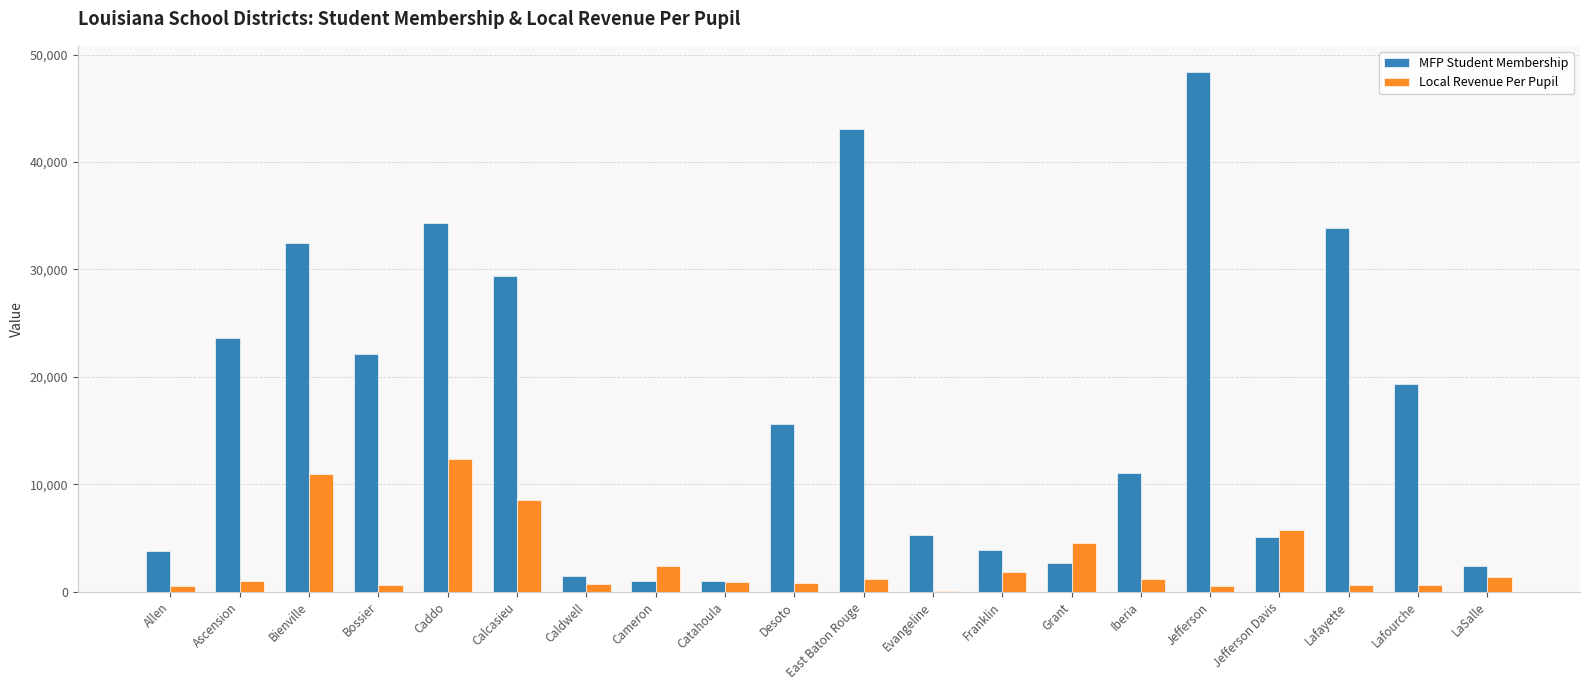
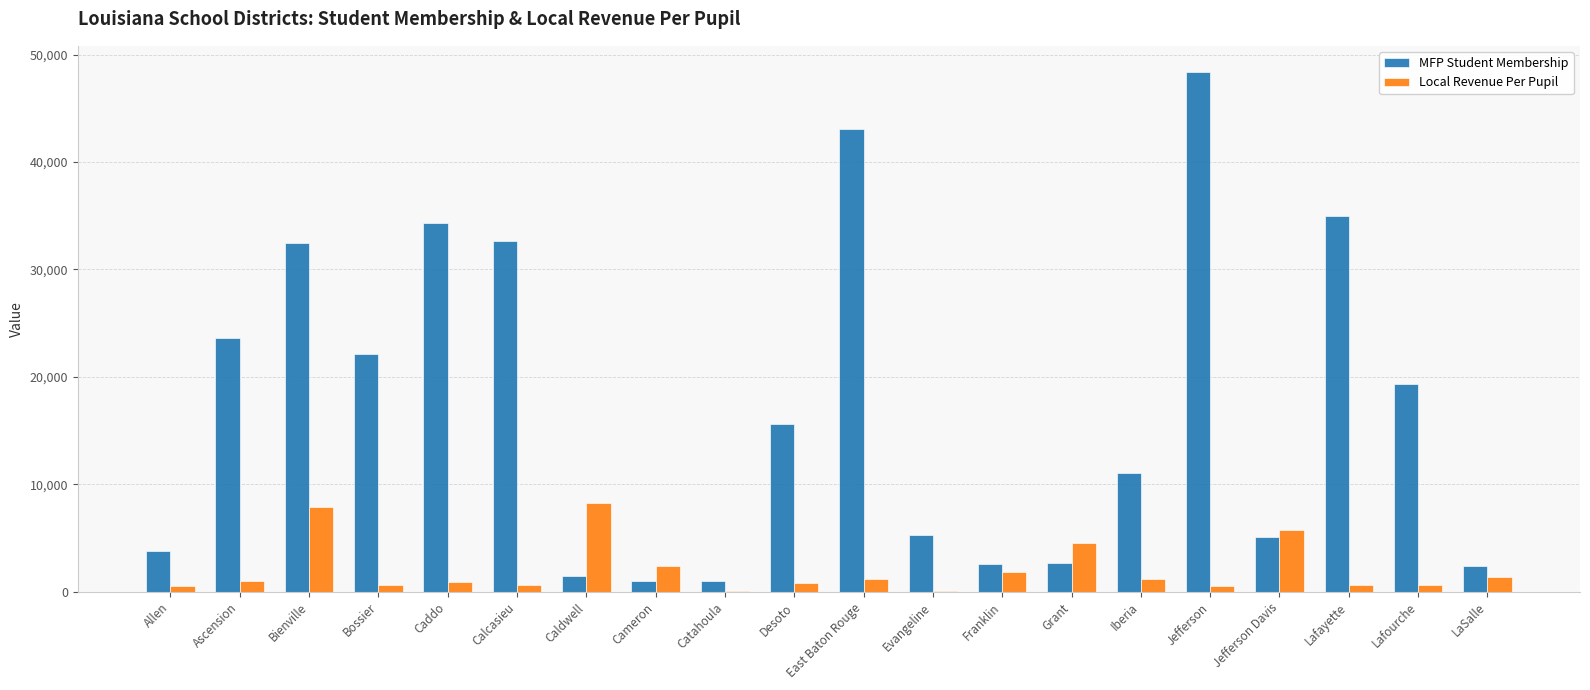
  {
    "MFP Student Membership": {
      "Allen": "3,800",
      "Ascension": "23,600",
      "Bienville": "32,400",
      "Bossier": "22,200",
      "Caddo": "34,300",
-     "Calcasieu": "29,400",
+     "Calcasieu": "32,700",
      "Caldwell": "1,500",
      "Cameron": "1,100",
      "Catahoula": "1,100",
      "Desoto": "15,600",
      "East Baton Rouge": "43,100",
      "Evangeline": "5,300",
-     "Franklin": "3,900",
+     "Franklin": "2,600",
      "Grant": "2,700",
      "Iberia": "11,100",
      "Jefferson": "48,400",
      "Jefferson Davis": "5,100",
-     "Lafayette": "33,800",
+     "Lafayette": "34,900",
      "Lafourche": "19,300",
      "LaSalle": "2,400"
    },
    "Local Revenue Per Pupil": {
      "Allen": "600",
      "Ascension": "1,000",
-     "Bienville": "10,900",
+     "Bienville": "7,900",
      "Bossier": "700",
-     "Caddo": "12,400",
-     "Calcasieu": "8,500",
-     "Caldwell": "700",
+     "Caddo": "900",
+     "Calcasieu": "600",
+     "Caldwell": "8,300",
      "Cameron": "2,400",
-     "Catahoula": "900",
+     "Catahoula": "0",
      "Desoto": "800",
      "East Baton Rouge": "1,200",
      "Franklin": "1,800",
      "Grant": "4,500",
      "Iberia": "1,200",
      "Jefferson": "600",
      "Jefferson Davis": "5,800",
      "Lafayette": "600",
      "Lafourche": "700",
      "LaSalle": "1,400"
    }
  }
